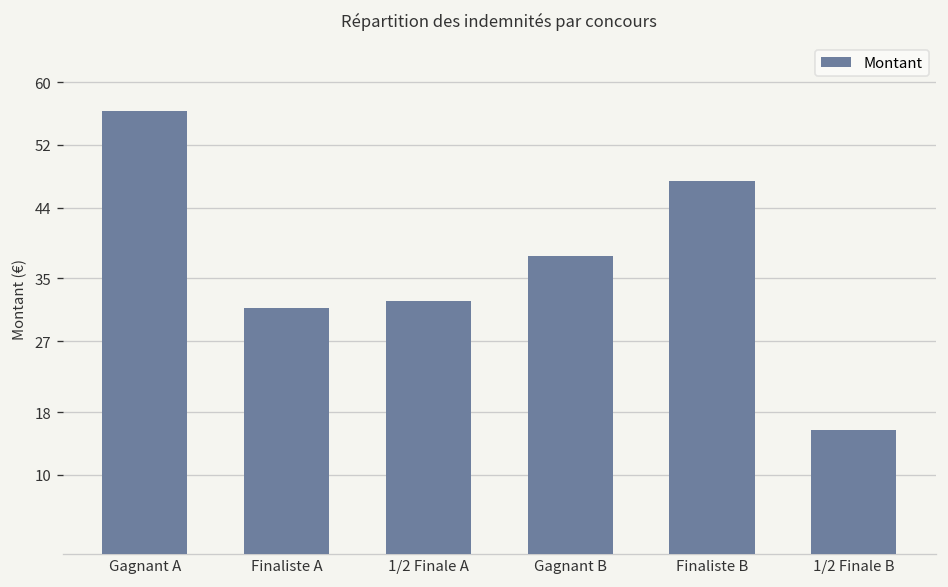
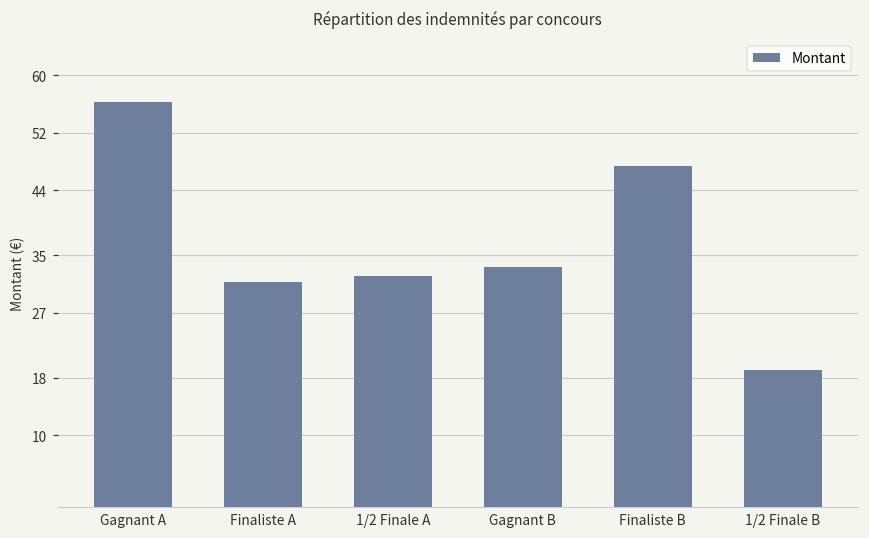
  {
    "Gagnant A": 56,
    "Finaliste A": 31,
    "1/2 Finale A": 32,
-   "Gagnant B": 38,
+   "Gagnant B": 33,
    "Finaliste B": 47,
-   "1/2 Finale B": 16
+   "1/2 Finale B": 19
  }
